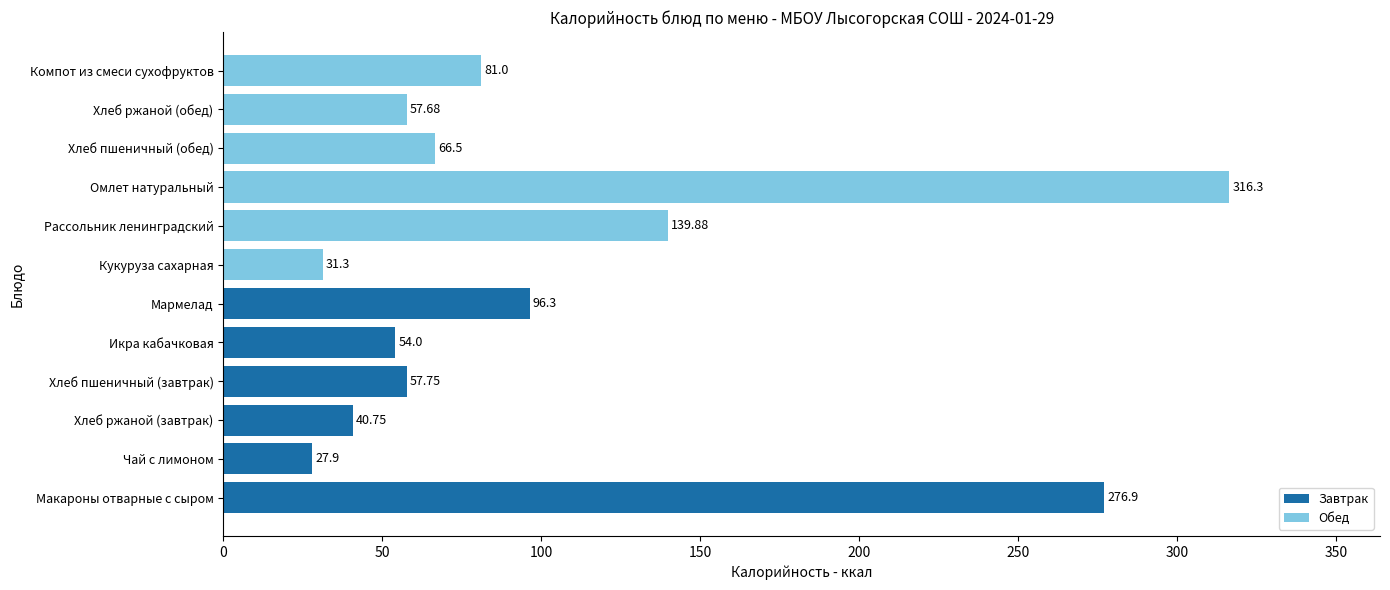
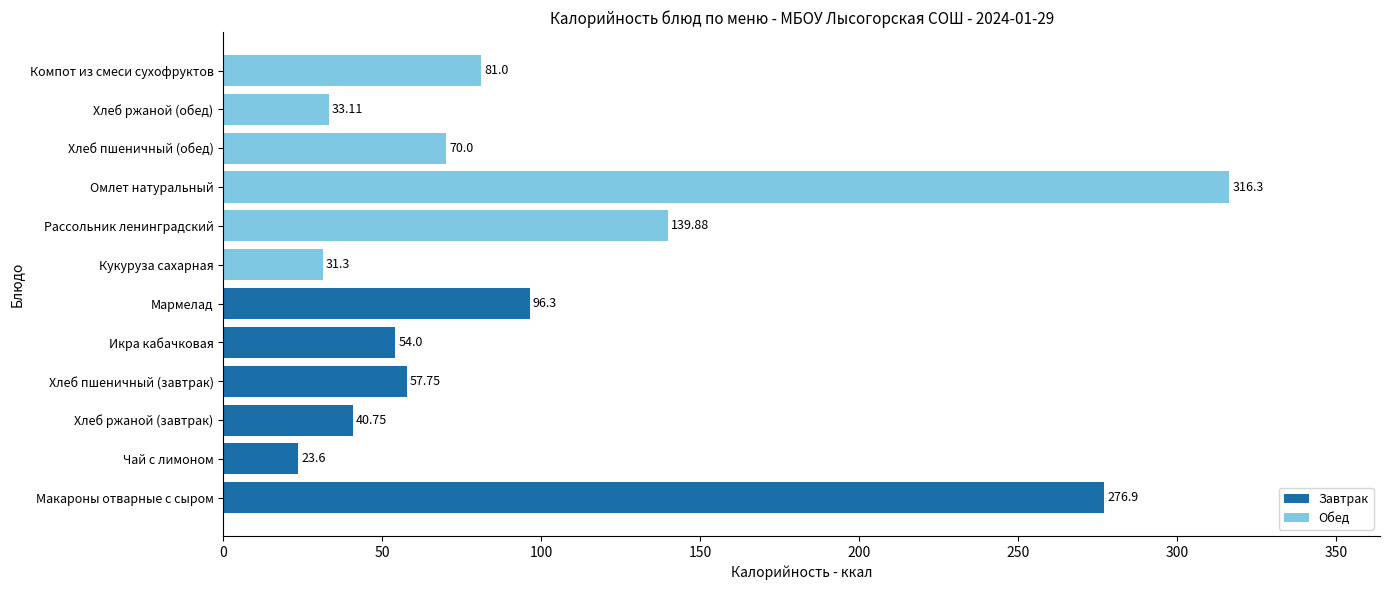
  {
    "Компот из смеси сухофруктов": 81.0,
-   "Хлеб ржаной (обед)": 57.68,
-   "Хлеб пшеничный (обед)": 66.5,
+   "Хлеб ржаной (обед)": 33.11,
+   "Хлеб пшеничный (обед)": 70.0,
    "Омлет натуральный": 316.3,
    "Рассольник ленинградский": 139.88,
    "Кукуруза сахарная": 31.3,
    "Мармелад": 96.3,
    "Икра кабачковая": 54.0,
    "Хлеб пшеничный (завтрак)": 57.75,
    "Хлеб ржаной (завтрак)": 40.75,
-   "Чай с лимоном": 27.9,
+   "Чай с лимоном": 23.6,
    "Макароны отварные с сыром": 276.9
  }
